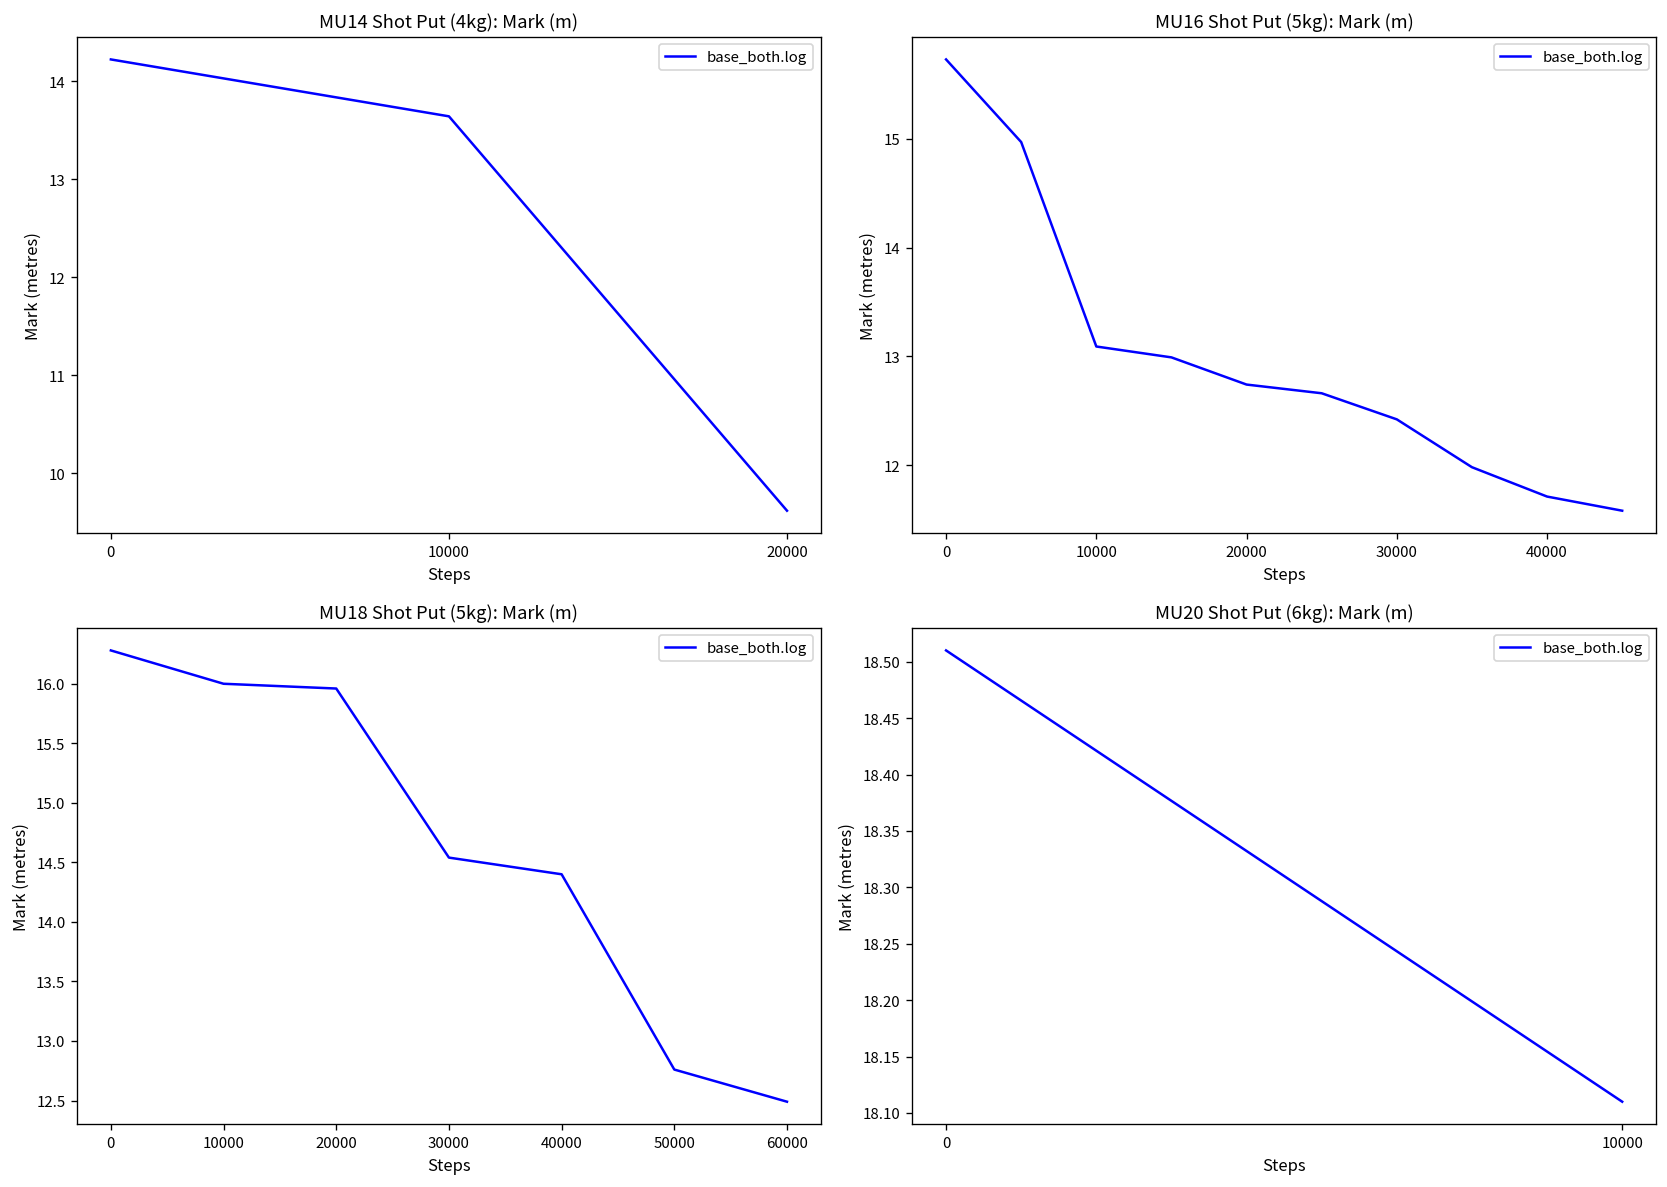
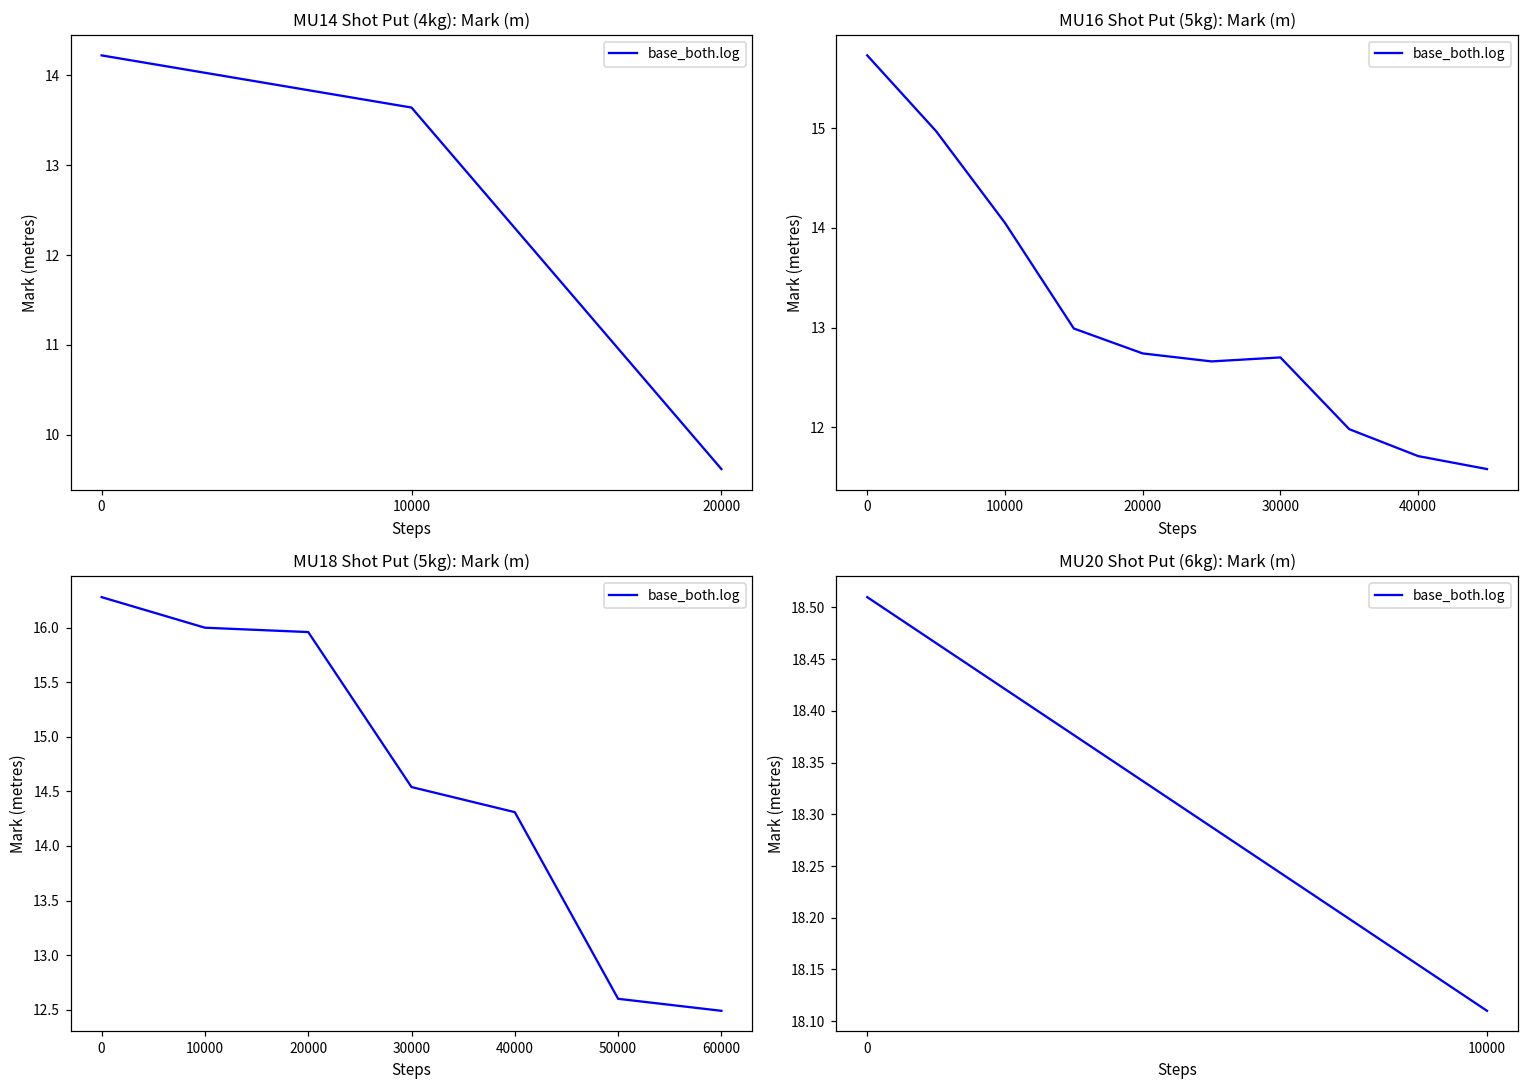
  {
    "MU14 Shot Put (4kg): Mark (m)": {
      "0": 14.2,
      "10000": 13.6,
      "20000": 9.6
    },
    "MU16 Shot Put (5kg): Mark (m)": {
      "0": 15.7,
-     "10000": 13.1,
+     "10000": 14.1,
      "20000": 12.7,
-     "30000": 12.4,
+     "30000": 12.7,
      "40000": 11.7
    },
    "MU18 Shot Put (5kg): Mark (m)": {
      "0": 16.3,
      "10000": 16.0,
      "20000": 16.0,
      "30000": 14.5,
-     "40000": 14.4,
-     "50000": 12.8,
+     "40000": 14.3,
+     "50000": 12.6,
      "60000": 12.5
    },
    "MU20 Shot Put (6kg): Mark (m)": {
      "0": 18.51,
      "10000": 18.11
    }
  }
